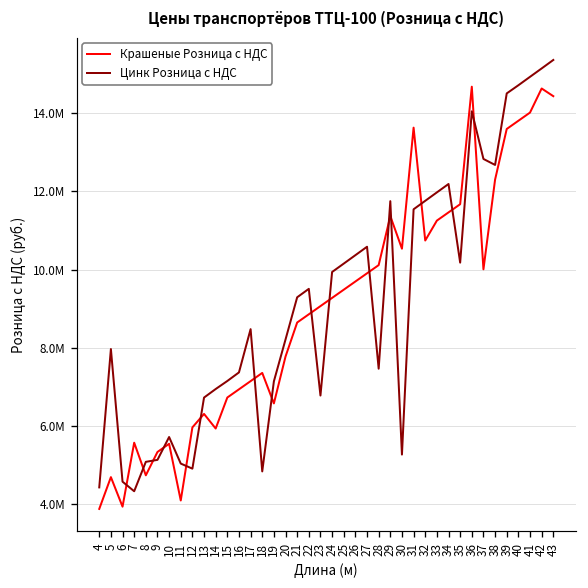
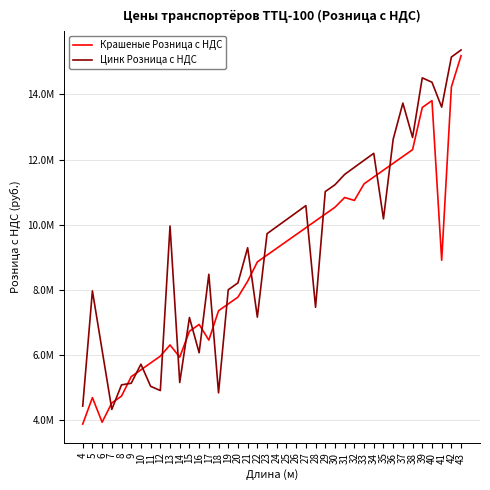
  {
    "Крашеные Розница с НДС": {
      "4": 3900000,
      "5": 4700000,
      "6": 3900000,
-     "7": 5600000,
+     "7": 4500000,
      "8": 4700000,
      "9": 5300000,
      "10": 5500000,
-     "11": 4100000,
+     "11": 5800000,
      "12": 6000000,
      "13": 6300000,
      "14": 5900000,
      "15": 6700000,
      "16": 6900000,
-     "17": 7100000,
+     "17": 6500000,
      "18": 7400000,
-     "19": 6600000,
+     "19": 7600000,
      "20": 7800000,
-     "21": 8600000,
+     "21": 8300000,
      "22": 8900000,
      "23": 9100000,
      "24": 9300000,
      "25": 9500000,
      "26": 9700000,
      "27": 9900000,
      "28": 10100000,
-     "29": 11400000,
+     "29": 10300000,
      "30": 10500000,
-     "31": 13600000,
+     "31": 10800000,
      "32": 10700000,
      "33": 11300000,
      "34": 11500000,
      "35": 11700000,
-     "36": 14700000,
-     "37": 10000000,
+     "36": 11900000,
+     "37": 12100000,
      "38": 12300000,
      "39": 13600000,
      "40": 13800000,
-     "41": 14000000,
-     "42": 14600000,
-     "43": 14400000
+     "41": 8900000,
+     "42": 14200000,
+     "43": 15200000
    },
    "Цинк Розница с НДС": {
      "4": 4400000,
      "5": 8000000,
-     "6": 4600000,
+     "6": 6100000,
      "7": 4300000,
      "8": 5100000,
      "9": 5100000,
      "10": 5700000,
      "11": 5000000,
      "12": 4900000,
-     "13": 6700000,
-     "14": 6900000,
+     "13": 10000000,
+     "14": 5200000,
      "15": 7100000,
-     "16": 7400000,
+     "16": 6100000,
      "17": 8500000,
      "18": 4800000,
-     "19": 7100000,
+     "19": 8000000,
      "20": 8200000,
      "21": 9300000,
-     "22": 9500000,
-     "23": 6800000,
+     "22": 7200000,
+     "23": 9700000,
      "24": 9900000,
      "25": 10200000,
      "26": 10400000,
      "27": 10600000,
      "28": 7500000,
-     "29": 11800000,
-     "30": 5300000,
+     "29": 11000000,
+     "30": 11200000,
      "31": 11500000,
      "32": 11800000,
      "33": 12000000,
      "34": 12200000,
      "35": 10200000,
-     "36": 14100000,
-     "37": 12800000,
+     "36": 12600000,
+     "37": 13700000,
      "38": 12700000,
      "39": 14500000,
-     "40": 14700000,
-     "41": 14900000,
+     "40": 14400000,
+     "41": 13600000,
      "42": 15100000,
      "43": 15400000
    }
  }
